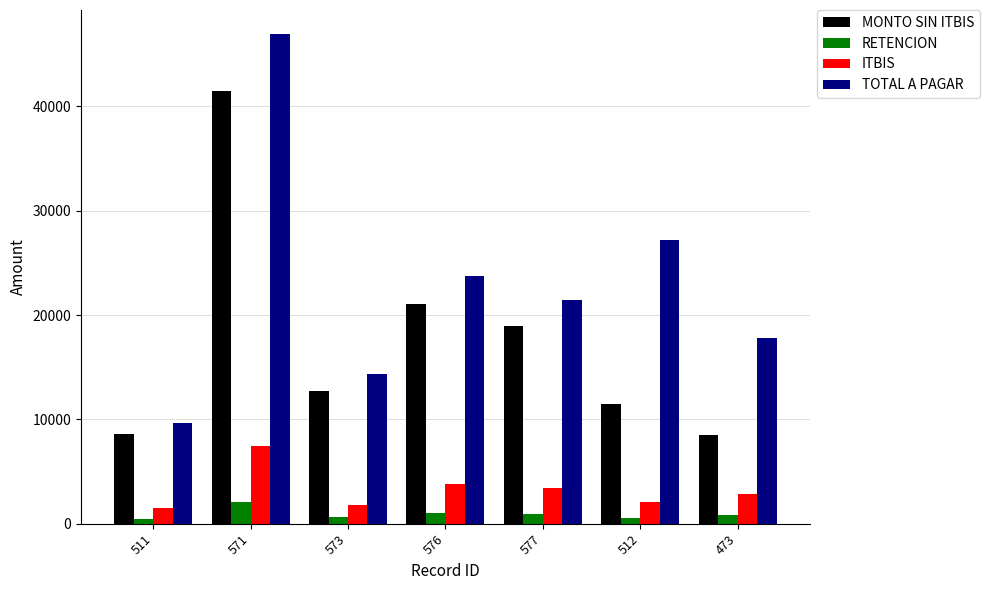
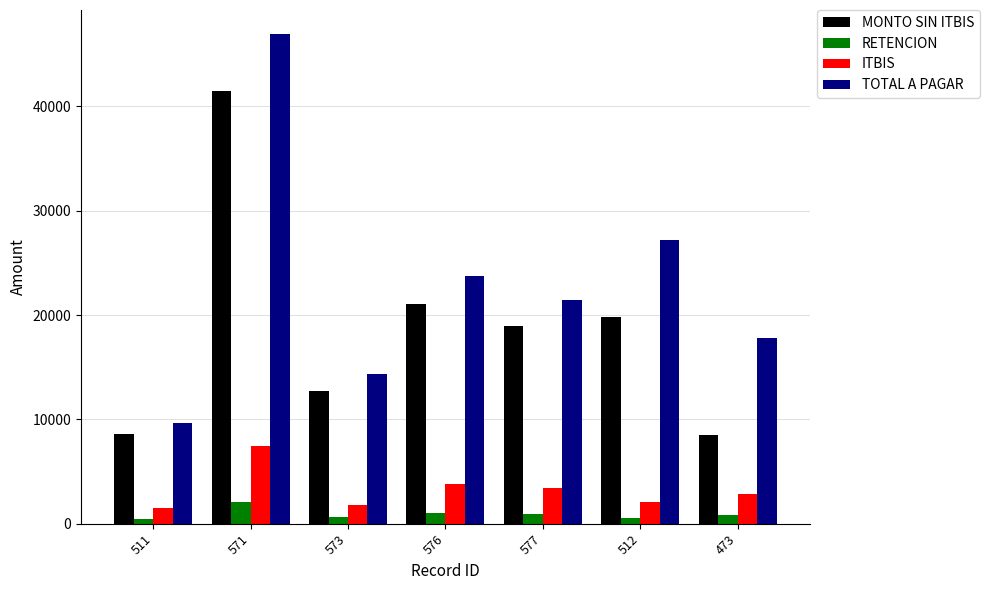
  {
    "MONTO SIN ITBIS": {
      "511": 8600,
      "571": 41500,
      "573": 12700,
      "576": 21100,
      "577": 19000,
-     "512": 11500,
+     "512": 19800,
      "473": 8500
    },
    "RETENCION": {
      "511": 400,
      "571": 2100,
      "573": 600,
      "576": 1100,
      "577": 900,
      "512": 600,
      "473": 800
    },
    "ITBIS": {
      "511": 1500,
      "571": 7500,
      "573": 1800,
      "576": 3800,
      "577": 3400,
      "512": 2100,
      "473": 2800
    },
    "TOTAL A PAGAR": {
      "511": 9700,
      "571": 46900,
      "573": 14400,
      "576": 23800,
      "577": 21400,
      "512": 27200,
      "473": 17800
    }
  }
